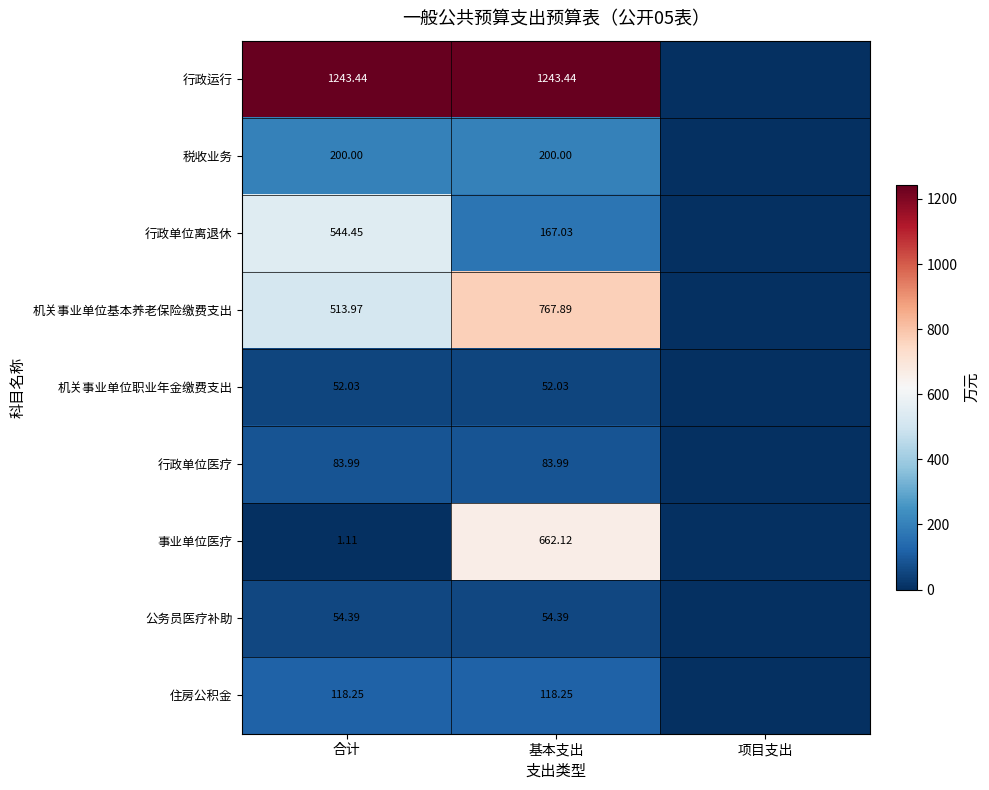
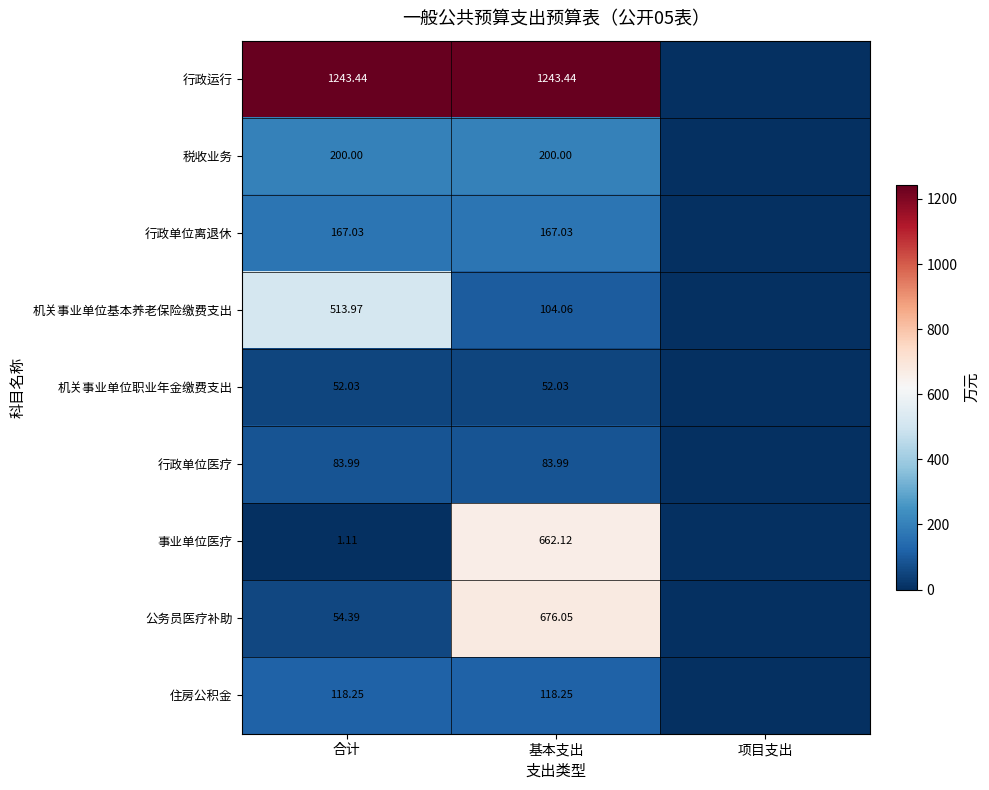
  {
    "行政运行": {
      "合计": 1243.44,
      "基本支出": 1243.44
    },
    "税收业务": {
      "合计": 200.00,
      "基本支出": 200.00
    },
    "行政单位离退休": {
-     "合计": 544.45,
+     "合计": 167.03,
      "基本支出": 167.03
    },
    "机关事业单位基本养老保险缴费支出": {
      "合计": 513.97,
-     "基本支出": 767.89
+     "基本支出": 104.06
    },
    "机关事业单位职业年金缴费支出": {
      "合计": 52.03,
      "基本支出": 52.03
    },
    "行政单位医疗": {
      "合计": 83.99,
      "基本支出": 83.99
    },
    "事业单位医疗": {
      "合计": 1.11,
      "基本支出": 662.12
    },
    "公务员医疗补助": {
      "合计": 54.39,
-     "基本支出": 54.39
+     "基本支出": 676.05
    },
    "住房公积金": {
      "合计": 118.25,
      "基本支出": 118.25
    }
  }
